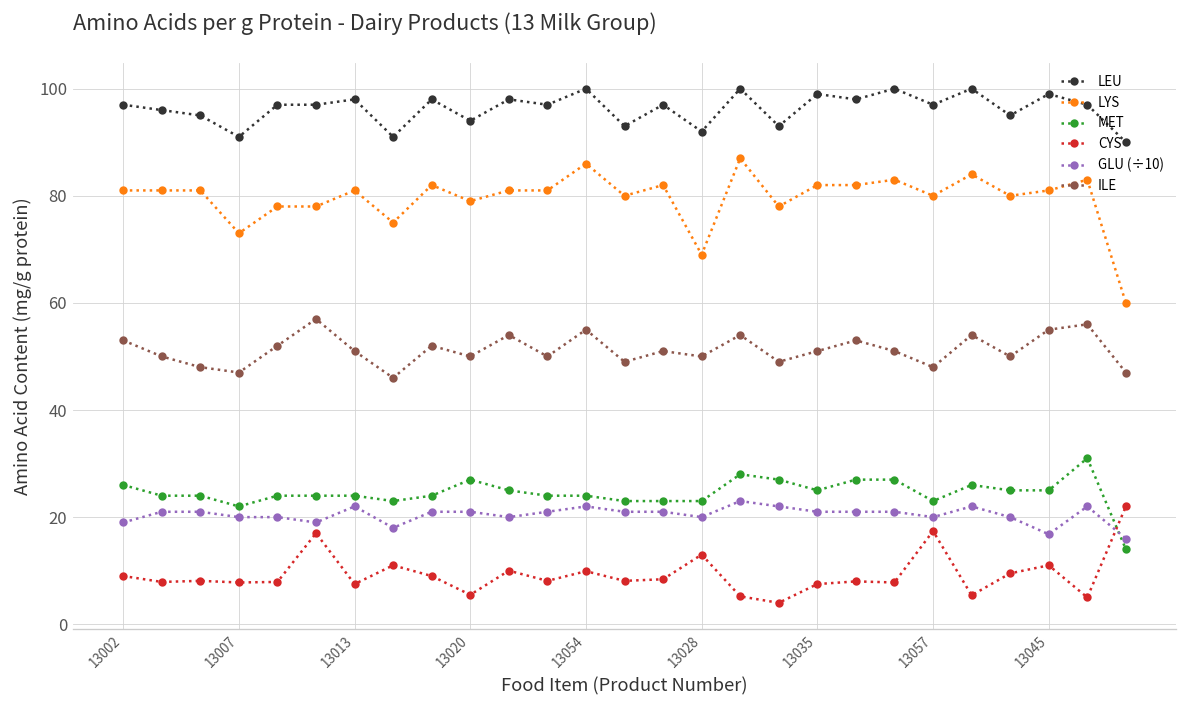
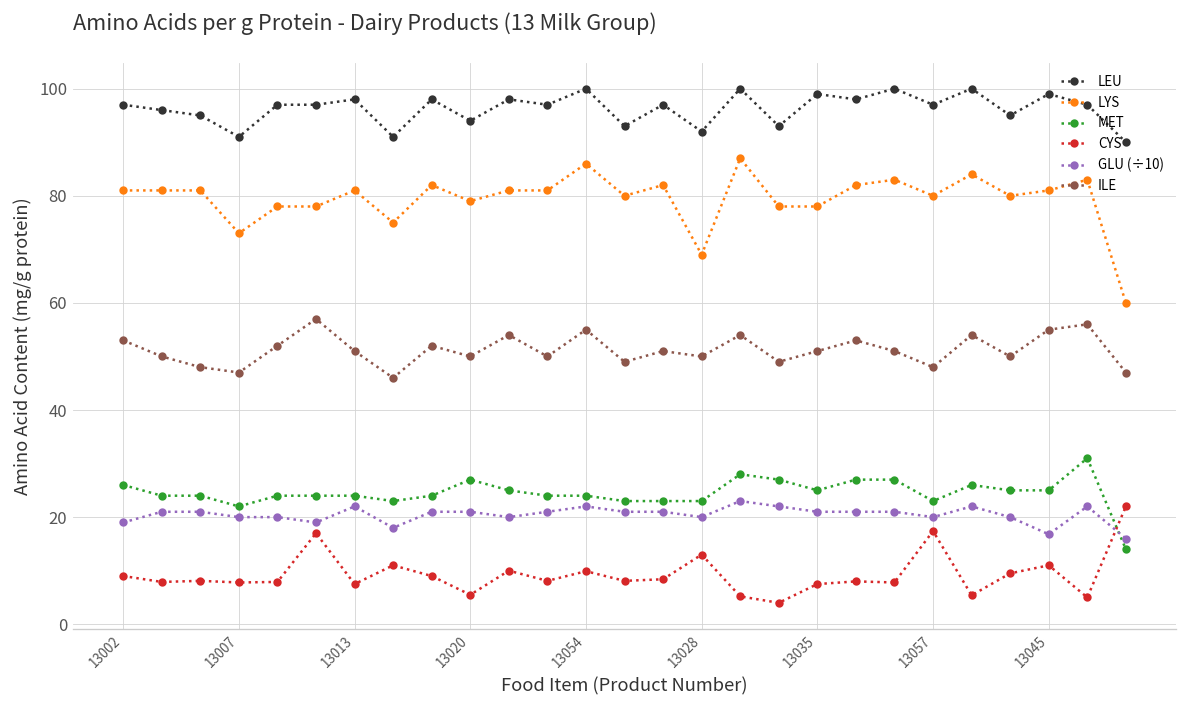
  {
    "LEU": {
      "13002": 97,
      "13007": 91,
      "13013": 98,
      "13020": 94,
      "13054": 100,
      "13028": 92,
      "13035": 99,
      "13057": 97,
      "13045": 99
    },
    "LYS": {
      "13002": 81,
      "13007": 73,
      "13013": 81,
      "13020": 79,
      "13054": 86,
      "13028": 69,
-     "13035": 82,
+     "13035": 78,
      "13057": 80,
      "13045": 81
    },
    "MET": {
      "13002": 26,
      "13007": 22,
      "13013": 24,
      "13020": 27,
      "13054": 24,
      "13028": 23,
      "13035": 25,
      "13057": 23,
      "13045": 25
    },
    "CYS": {
      "13002": 9,
      "13007": 8,
      "13013": 8,
      "13020": 6,
      "13054": 10,
      "13028": 13,
      "13035": 8,
      "13057": 17,
      "13045": 11
    },
    "GLU (÷10)": {
      "13002": 19,
      "13007": 20,
      "13013": 22,
      "13020": 21,
      "13054": 22,
      "13028": 20,
      "13035": 21,
      "13057": 20,
      "13045": 17
    },
    "ILE": {
      "13002": 53,
      "13007": 47,
      "13013": 51,
      "13020": 50,
      "13054": 55,
      "13028": 50,
      "13035": 51,
      "13057": 48,
      "13045": 55
    }
  }
